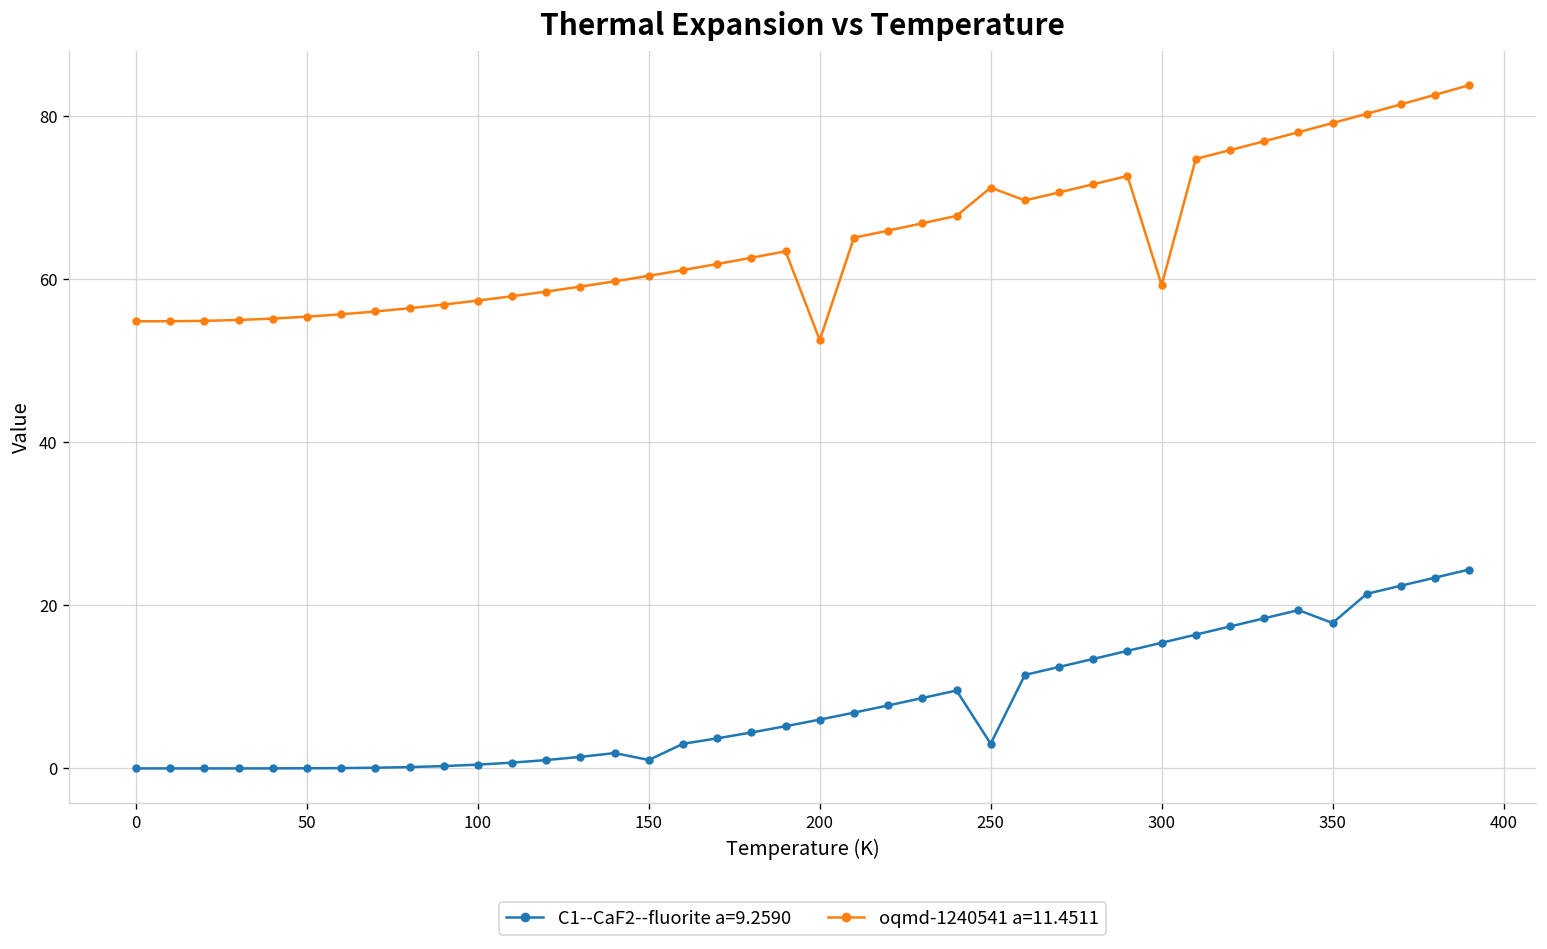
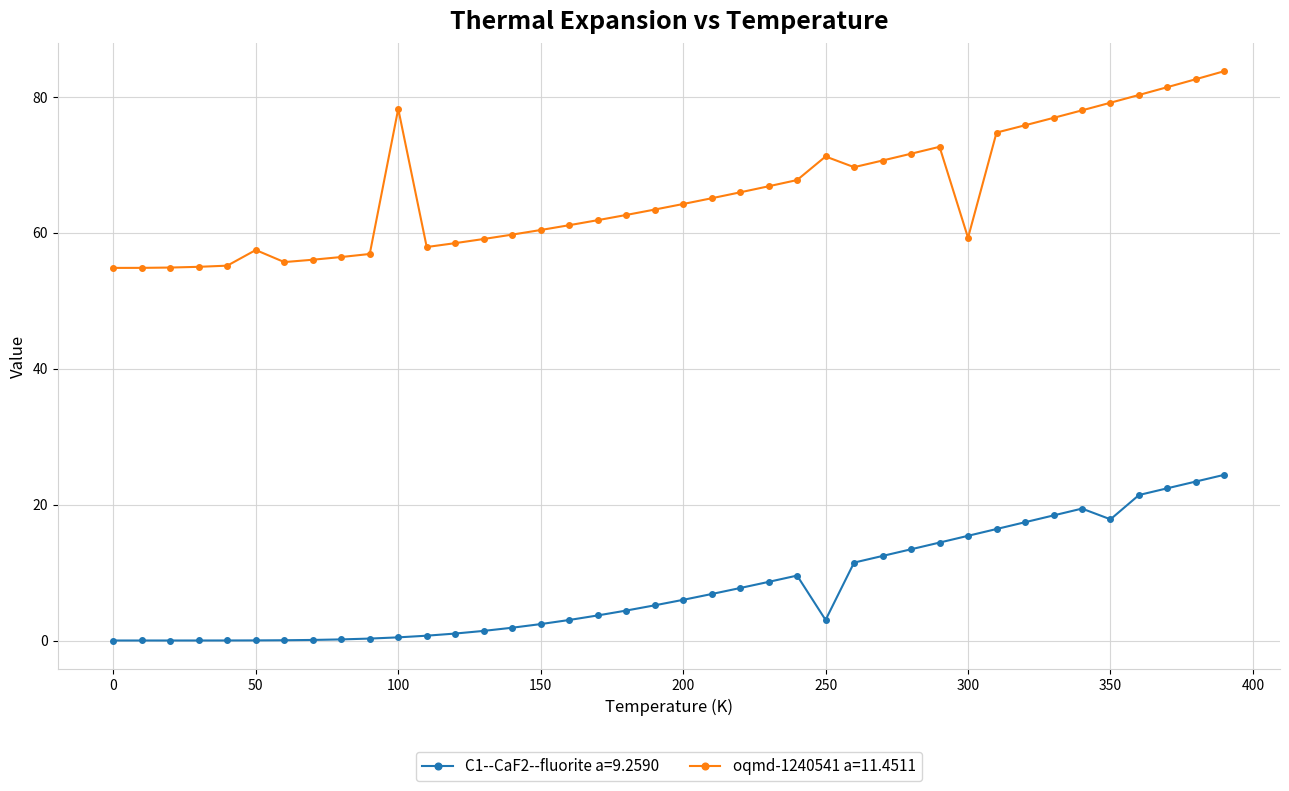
  {
    "C1--CaF2--fluorite a=9.2590": {
      "0": 0,
      "50": 0,
      "100": 0,
-     "150": 1,
+     "150": 2,
      "200": 6,
      "250": 3,
      "300": 15,
      "350": 18
    },
    "oqmd-1240541 a=11.4511": {
      "0": 55,
-     "50": 55,
-     "100": 57,
+     "50": 57,
+     "100": 78,
      "150": 60,
-     "200": 53,
+     "200": 64,
      "250": 71,
      "300": 59,
      "350": 79
    }
  }
